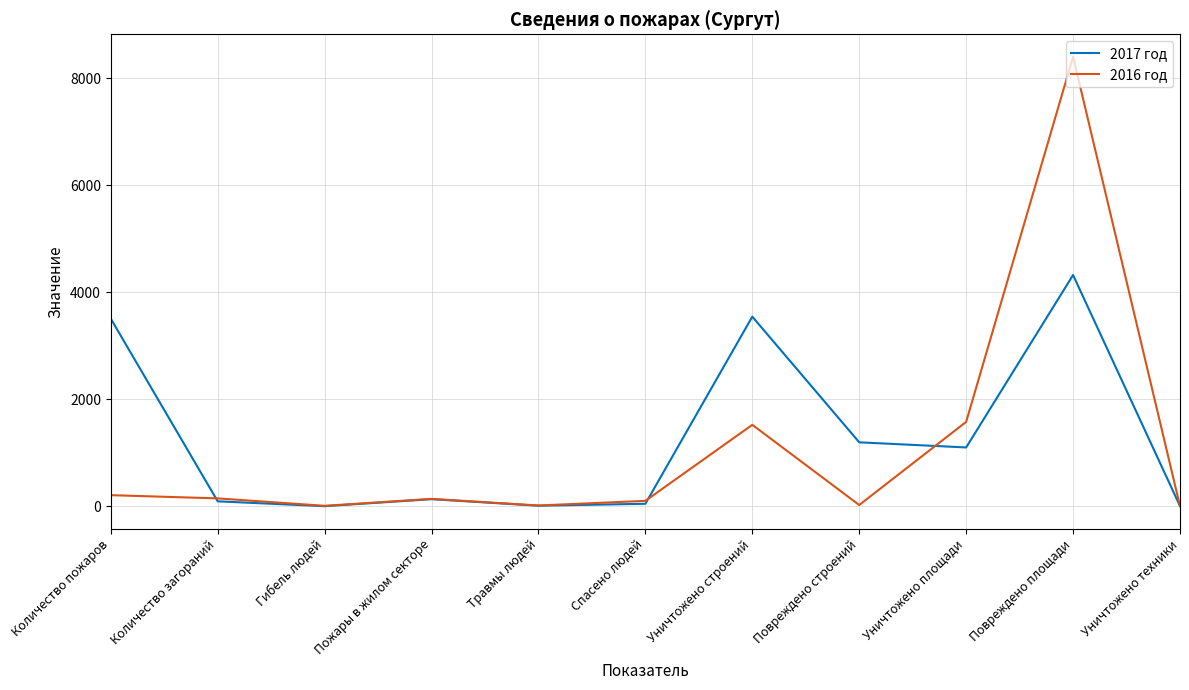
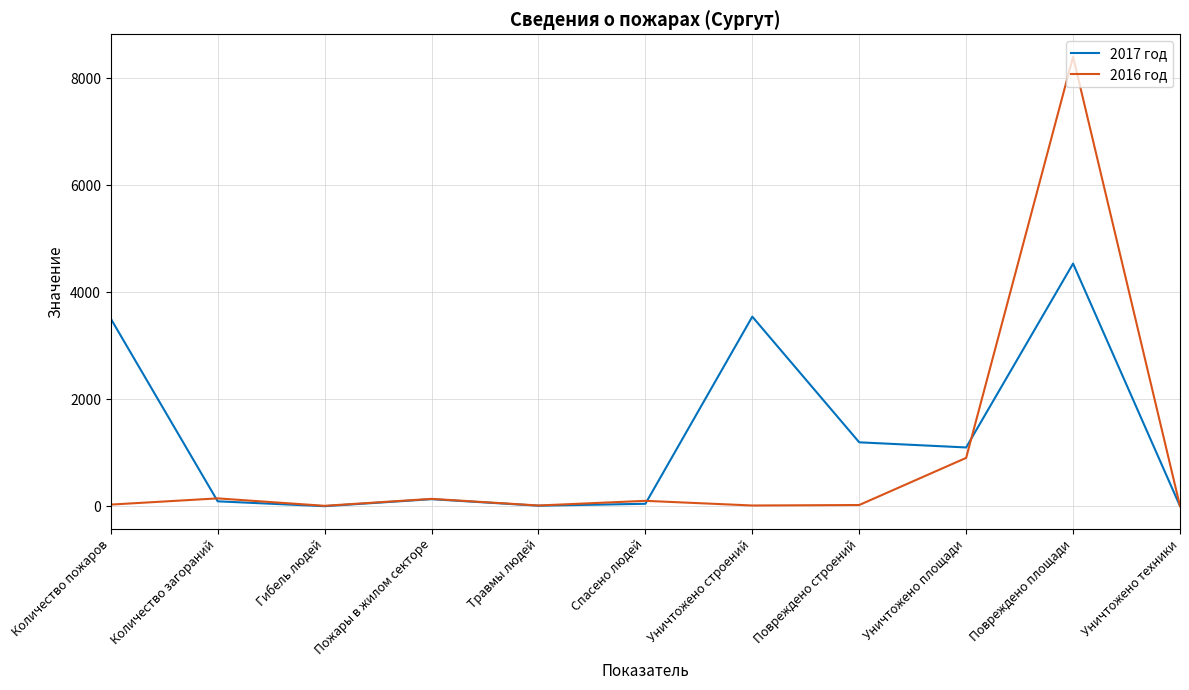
  {
    "2017 год": {
      "Количество пожаров": 3500,
      "Количество загораний": 100,
      "Спасено людей": 0,
      "Уничтожено строений": 3500,
      "Повреждено строений": 1200,
      "Уничтожено площади": 1100,
-     "Повреждено площади": 4300
+     "Повреждено площади": 4500
    },
    "2016 год": {
-     "Количество пожаров": 200,
+     "Количество пожаров": 0,
      "Количество загораний": 100,
      "Спасено людей": 100,
-     "Уничтожено строений": 1500,
+     "Уничтожено строений": 0,
      "Повреждено строений": 0,
-     "Уничтожено площади": 1600
+     "Уничтожено площади": 900
    }
  }
